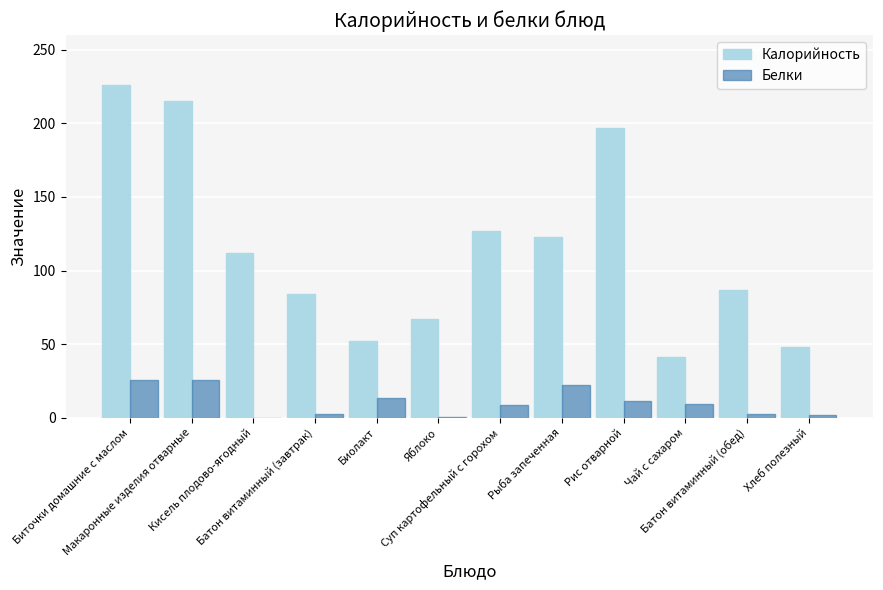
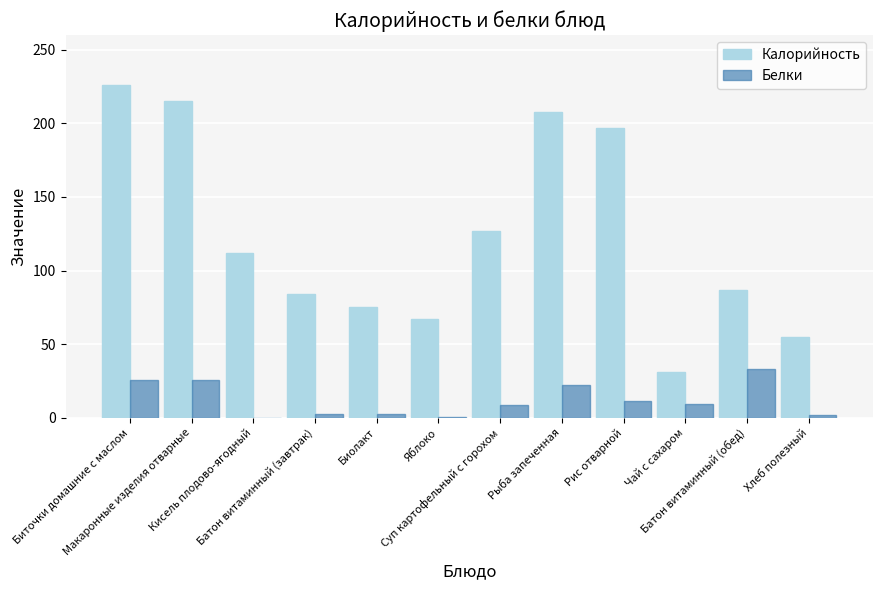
  {
    "Калорийность": {
      "Биточки домашние с маслом": 226,
      "Макаронные изделия отварные": 215,
      "Кисель плодово-ягодный": 112,
      "Батон витаминный (завтрак)": 84,
-     "Биолакт": 52,
+     "Биолакт": 75,
      "Яблоко": 67,
      "Суп картофельный с горохом": 127,
-     "Рыба запеченная": 123,
+     "Рыба запеченная": 208,
      "Рис отварной": 197,
-     "Чай с сахаром": 41,
+     "Чай с сахаром": 31,
      "Батон витаминный (обед)": 87,
-     "Хлеб полезный": 48
+     "Хлеб полезный": 55
    },
    "Белки": {
      "Биточки домашние с маслом": 25,
      "Макаронные изделия отварные": 26,
      "Кисель плодово-ягодный": 0,
      "Батон витаминный (завтрак)": 3,
-     "Биолакт": 13,
+     "Биолакт": 3,
      "Суп картофельный с горохом": 9,
      "Рыба запеченная": 22,
      "Рис отварной": 11,
      "Чай с сахаром": 9,
-     "Батон витаминный (обед)": 3,
+     "Батон витаминный (обед)": 33,
      "Хлеб полезный": 2
    }
  }
